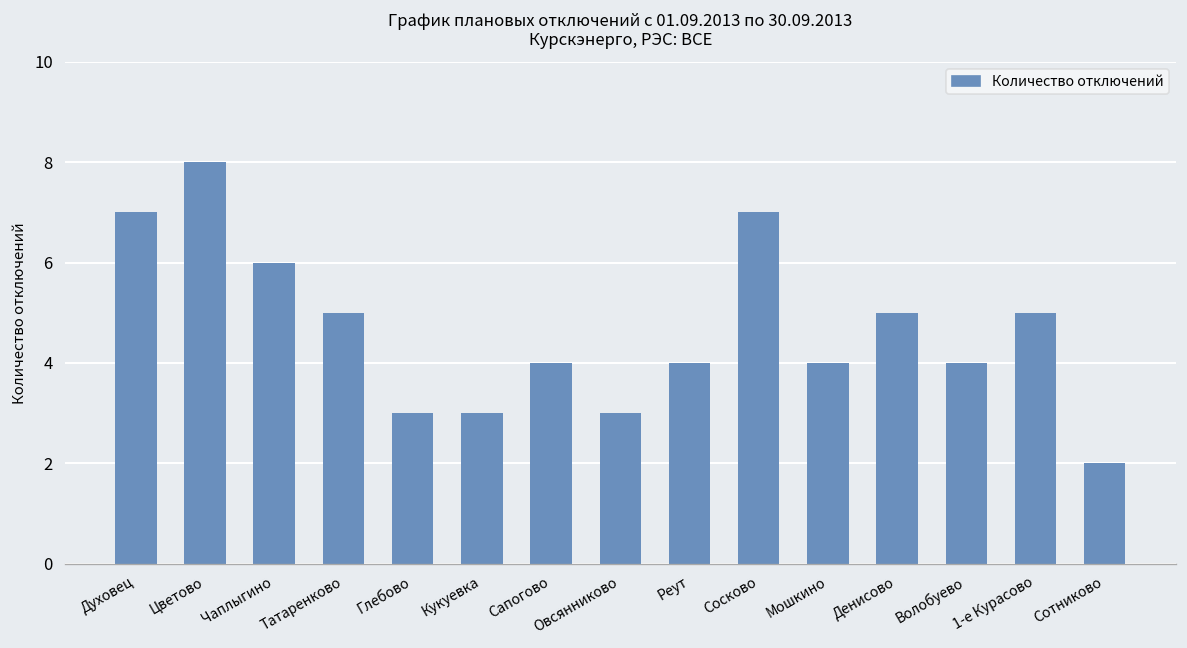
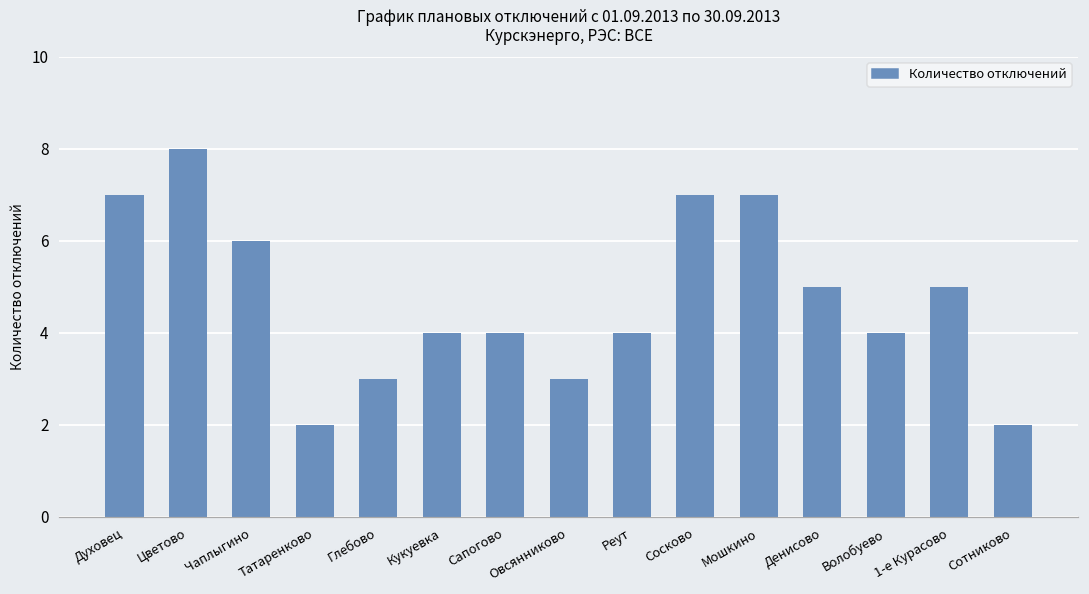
  {
    "Духовец": 7,
    "Цветово": 8,
    "Чаплыгино": 6,
-   "Татаренково": 5,
+   "Татаренково": 2,
    "Глебово": 3,
-   "Кукуевка": 3,
+   "Кукуевка": 4,
    "Сапогово": 4,
    "Овсянниково": 3,
    "Реут": 4,
    "Сосково": 7,
-   "Мошкино": 4,
+   "Мошкино": 7,
    "Денисово": 5,
    "Волобуево": 4,
    "1-е Курасово": 5,
    "Сотниково": 2
  }
